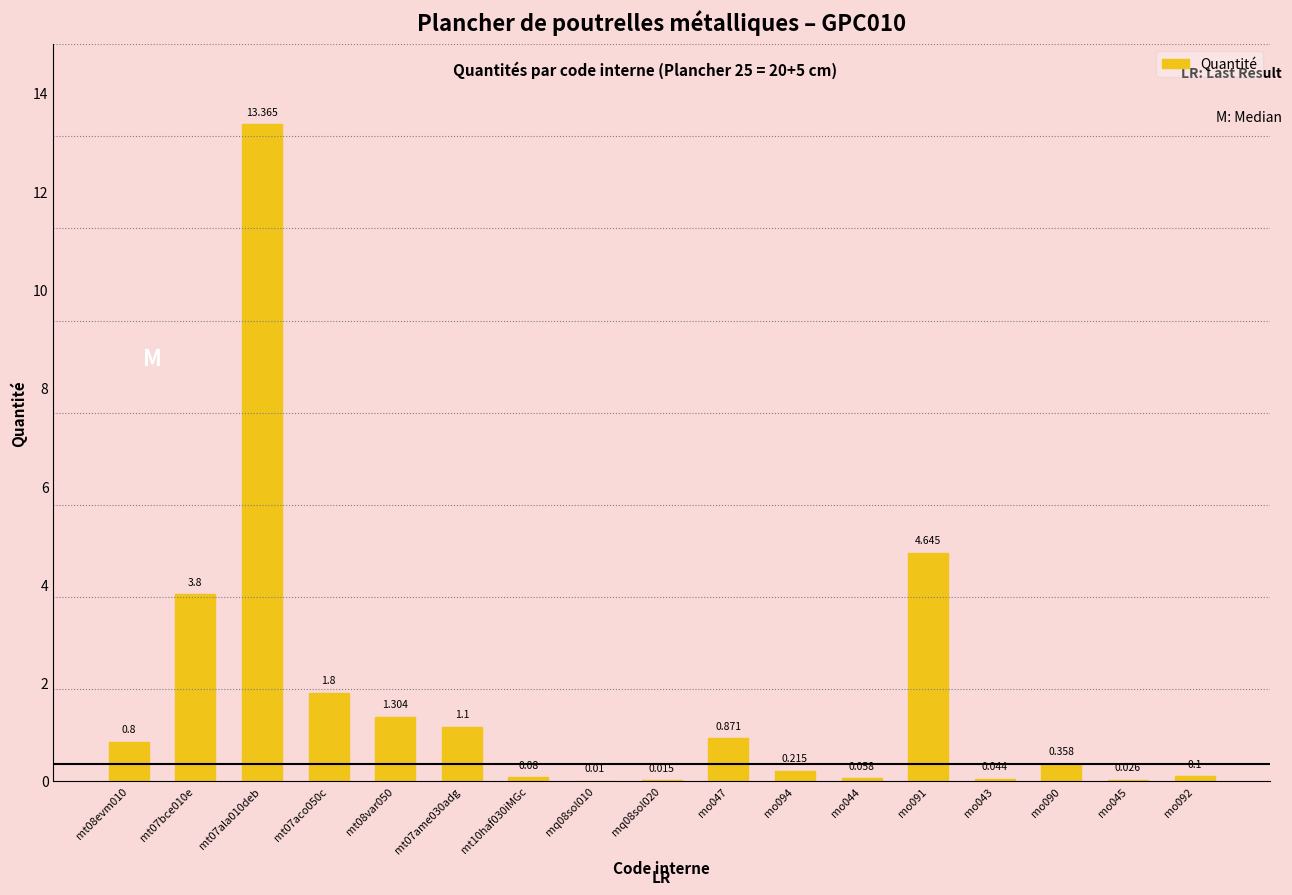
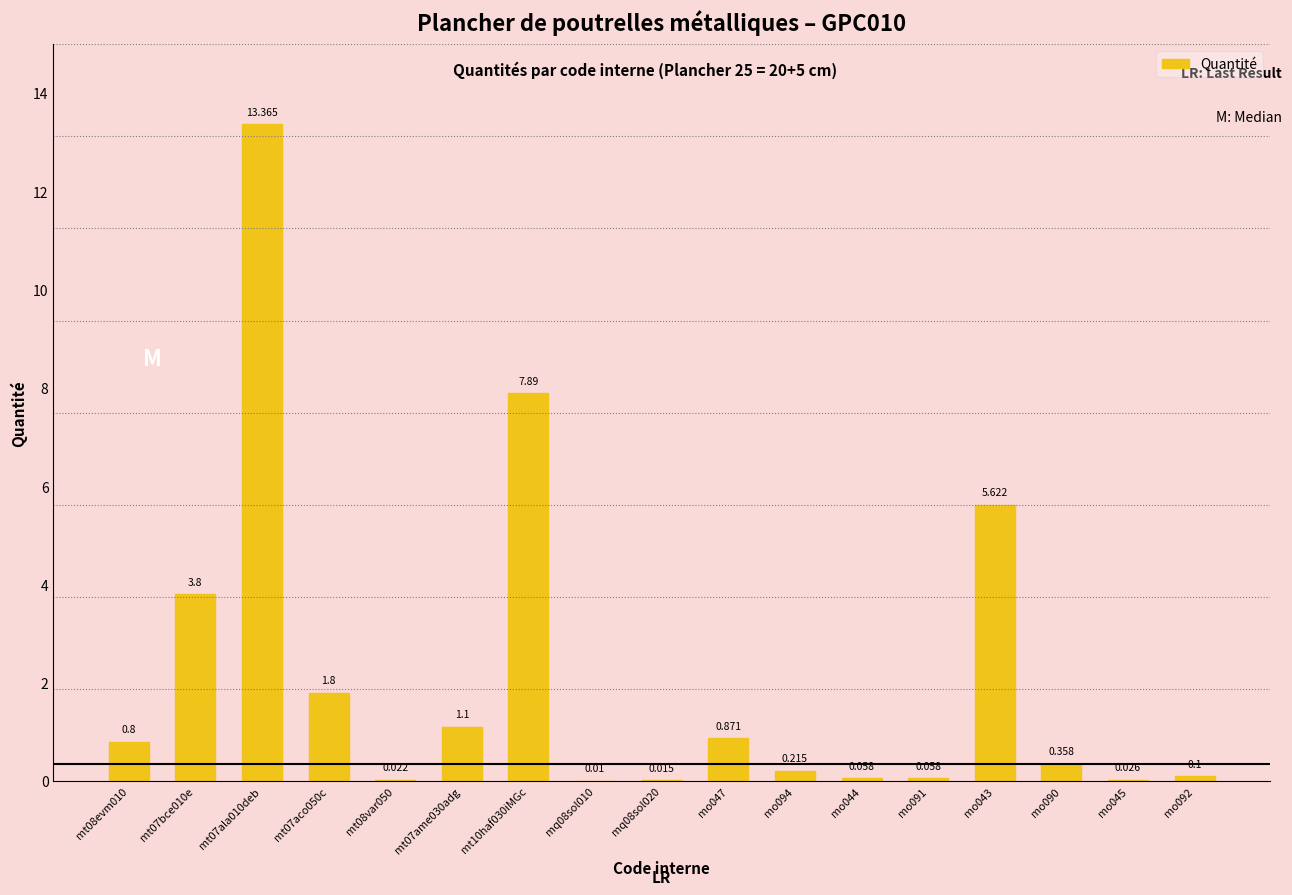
  {
    "mt08evm010": 0.8,
    "mt07bce010e": 3.8,
    "mt07ala010deb": 13.365,
    "mt07aco050c": 1.8,
-   "mt08var050": 1.304,
+   "mt08var050": 0.022,
    "mt07ame030adg": 1.1,
-   "mt10haf030iMGc": 0.08,
+   "mt10haf030iMGc": 7.89,
    "mq08sol010": 0.01,
    "mq08sol020": 0.015,
    "mo047": 0.871,
    "mo094": 0.215,
    "mo044": 0.058,
-   "mo091": 4.645,
-   "mo043": 0.044,
+   "mo091": 0.058,
+   "mo043": 5.622,
    "mo090": 0.358,
    "mo045": 0.026,
    "mo092": 0.1
  }
